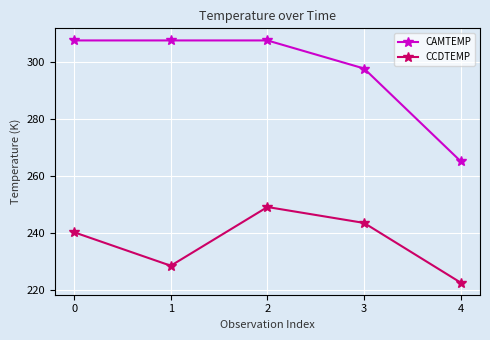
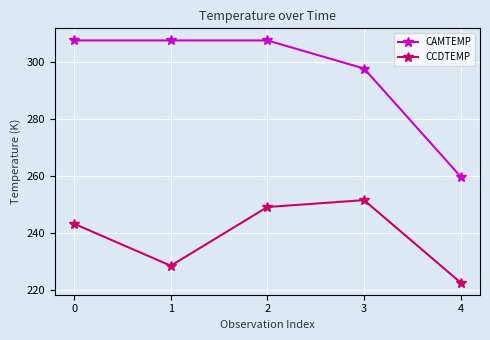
  {
    "CAMTEMP": {
      "0": 308,
      "1": 308,
      "2": 308,
      "3": 298,
-     "4": 265
+     "4": 260
    },
    "CCDTEMP": {
-     "0": 240,
+     "0": 243,
      "1": 228,
      "2": 249,
-     "3": 243,
+     "3": 251,
      "4": 222
    }
  }
